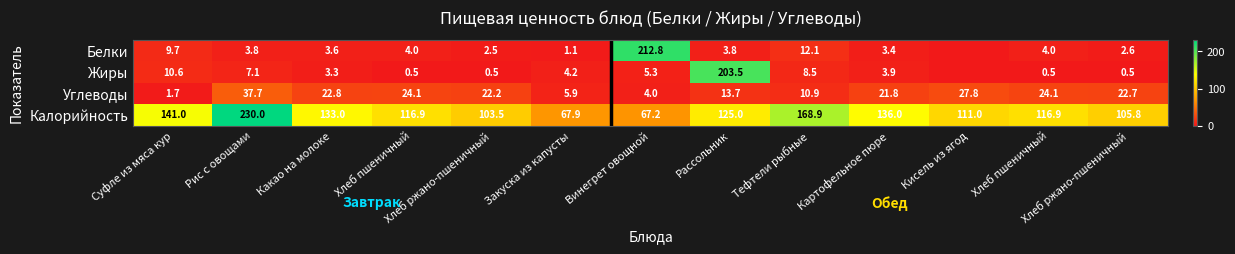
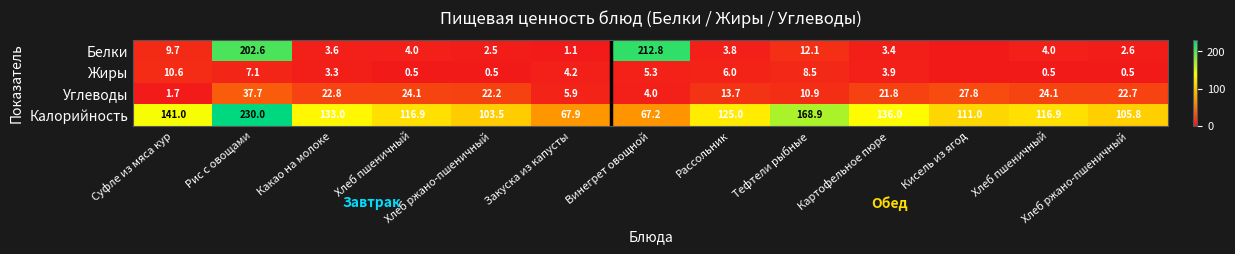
  {
    "Белки": {
      "Суфле из мяса кур": 9.7,
-     "Рис с овощами": 3.8,
+     "Рис с овощами": 202.6,
      "Какао на молоке": 3.6,
      "Закуска из капусты": 1.1,
      "Винегрет овощной": 212.8,
      "Рассольник": 3.8,
      "Тефтели рыбные": 12.1,
      "Картофельное пюре": 3.4
    },
    "Жиры": {
      "Суфле из мяса кур": 10.6,
      "Рис с овощами": 7.1,
      "Какао на молоке": 3.3,
      "Закуска из капусты": 4.2,
      "Винегрет овощной": 5.3,
-     "Рассольник": 203.5,
+     "Рассольник": 6.0,
      "Тефтели рыбные": 8.5,
      "Картофельное пюре": 3.9
    },
    "Углеводы": {
      "Суфле из мяса кур": 1.7,
      "Рис с овощами": 37.7,
      "Какао на молоке": 22.8,
      "Закуска из капусты": 5.9,
      "Винегрет овощной": 4.0,
      "Рассольник": 13.7,
      "Тефтели рыбные": 10.9,
      "Картофельное пюре": 21.8,
      "Кисель из ягод": 27.8
    },
    "Калорийность": {
      "Суфле из мяса кур": 141.0,
      "Рис с овощами": 230.0,
      "Какао на молоке": 133.0,
      "Закуска из капусты": 67.9,
      "Винегрет овощной": 67.2,
      "Рассольник": 125.0,
      "Тефтели рыбные": 168.9,
      "Картофельное пюре": 136.0,
      "Кисель из ягод": 111.0
    }
  }
